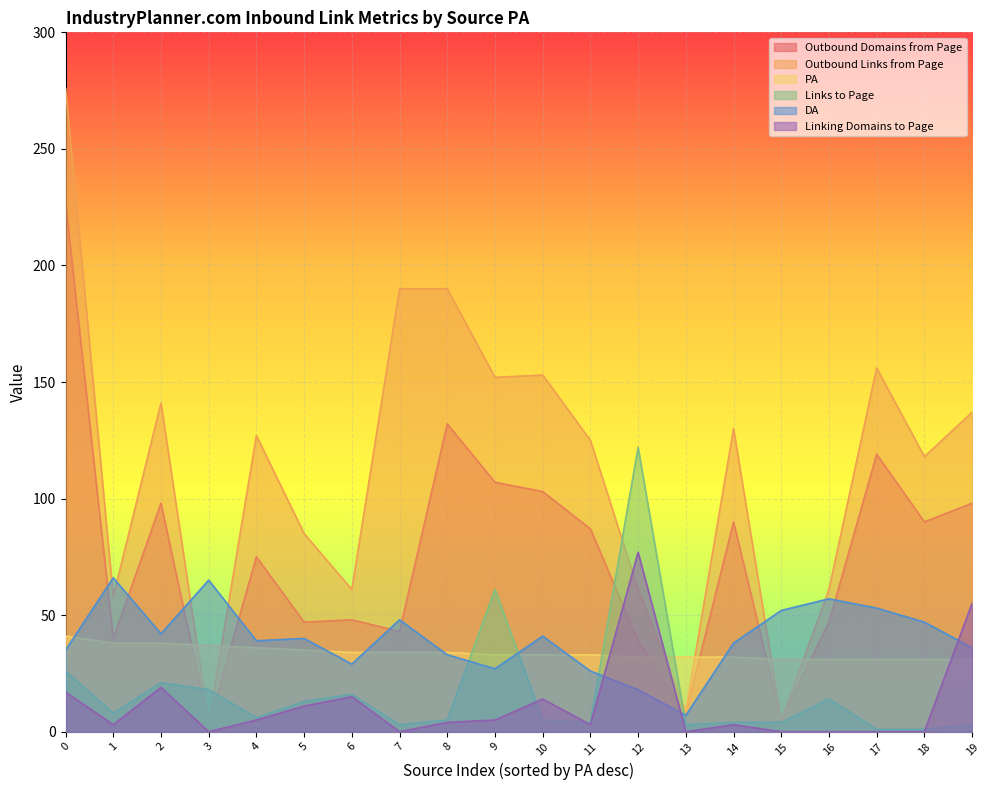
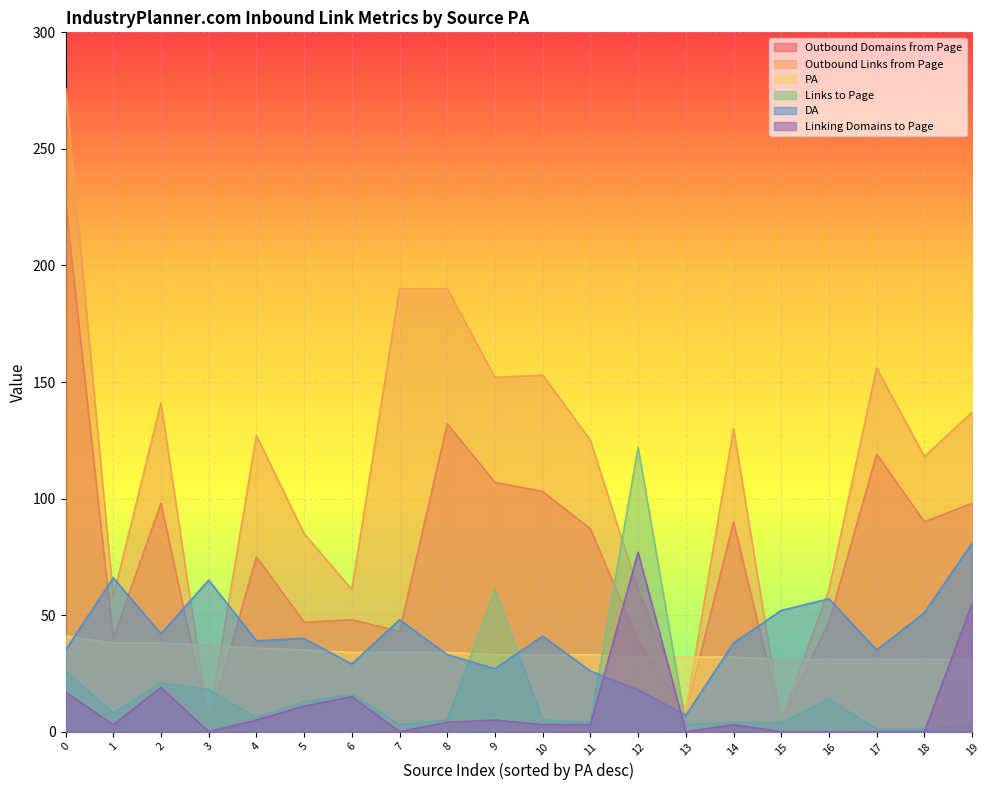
  {
    "Links to Page": {
      "0": 26,
      "1": 8,
      "2": 21,
      "3": 18,
      "5": 13,
      "7": 3,
      "9": 61,
      "10": 5,
      "12": 122,
      "13": 3,
      "16": 14,
      "19": 3
    },
    "DA": {
      "0": 35,
      "1": 66,
      "2": 42,
      "3": 65,
      "4": 39,
      "5": 40,
      "6": 29,
      "7": 48,
      "9": 27,
      "10": 41,
      "11": 26,
      "12": 18,
      "14": 38,
      "15": 52,
      "16": 57,
-     "17": 53,
-     "18": 47,
-     "19": 36
+     "17": 35,
+     "18": 51,
+     "19": 81
    },
    "Linking Domains to Page": {
      "0": 17,
      "1": 3,
      "2": 19,
      "3": 0,
      "5": 11,
      "7": 0,
      "9": 5,
-     "10": 14,
+     "10": 3,
      "12": 77,
      "13": 0,
      "15": 0,
      "16": 0,
      "19": 55
    }
  }
